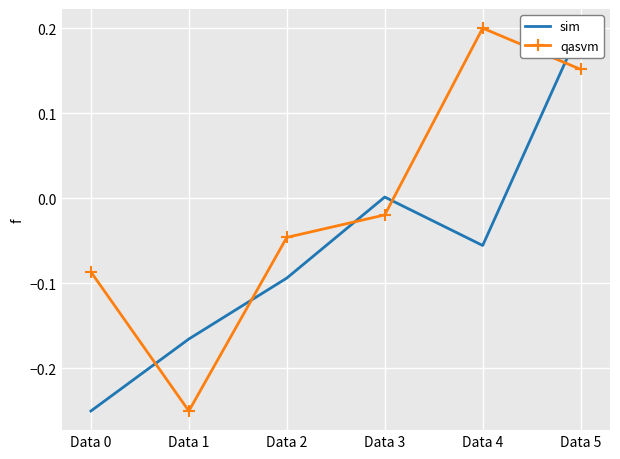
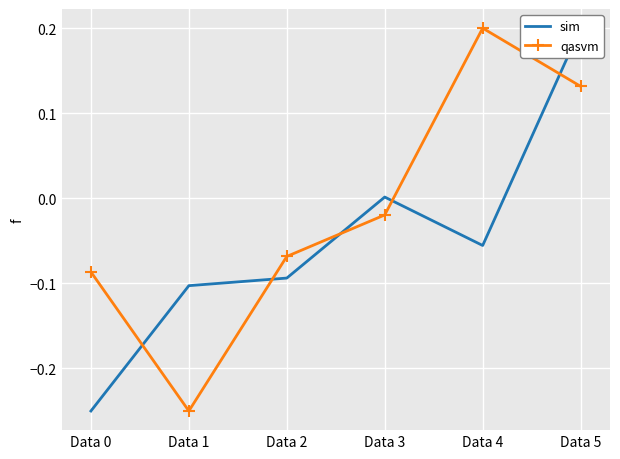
  {
    "sim": {
      "Data 0": -0.25,
-     "Data 1": -0.17,
+     "Data 1": -0.10,
      "Data 2": -0.09,
      "Data 3": 0.00,
      "Data 4": -0.06
    },
    "qasvm": {
      "Data 0": -0.09,
      "Data 1": -0.25,
-     "Data 2": -0.05,
+     "Data 2": -0.07,
      "Data 3": -0.02,
      "Data 4": 0.20,
-     "Data 5": 0.15
+     "Data 5": 0.13
    }
  }
